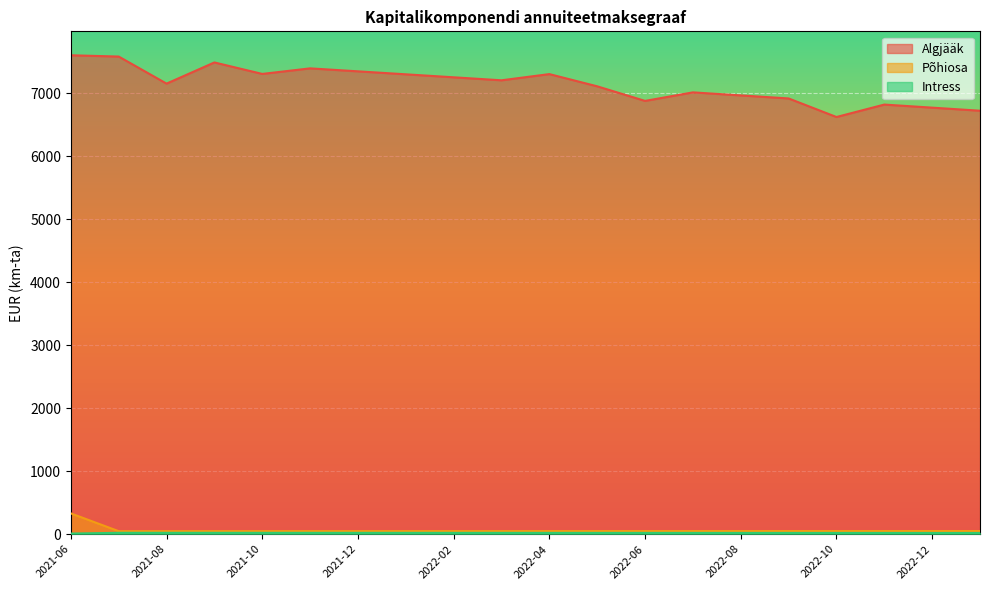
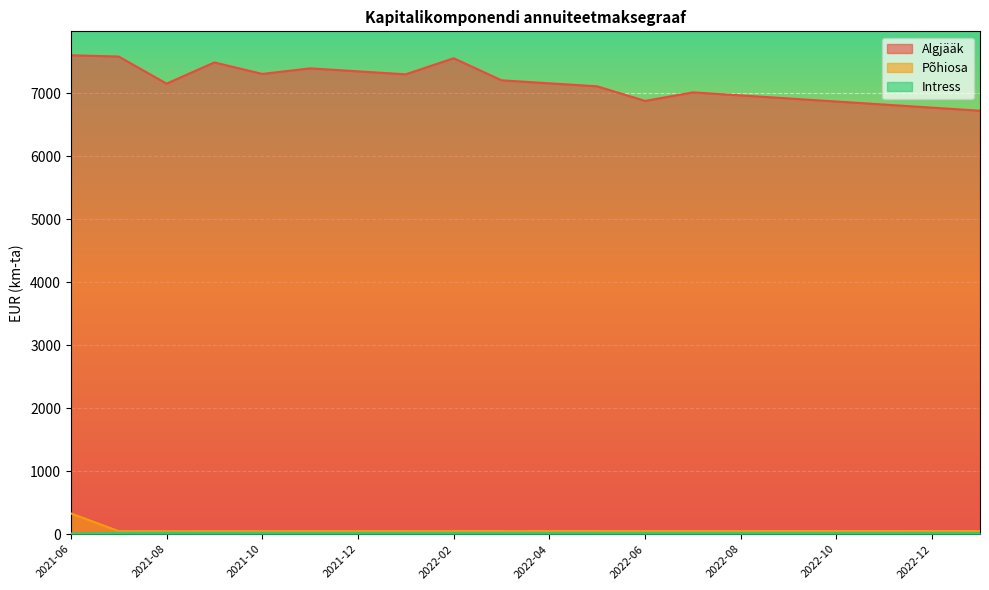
  {
    "Algjääk": {
      "2021-06": 7600,
      "2021-08": 7200,
      "2021-10": 7300,
      "2021-12": 7300,
-     "2022-02": 7300,
-     "2022-04": 7300,
+     "2022-02": 7600,
+     "2022-04": 7200,
      "2022-06": 6900,
      "2022-08": 7000,
-     "2022-10": 6600,
+     "2022-10": 6900,
      "2022-12": 6800
    },
    "Põhiosa": {
      "2021-06": 300
    },
    "Intress": {
      "2021-06": 0
    }
  }
